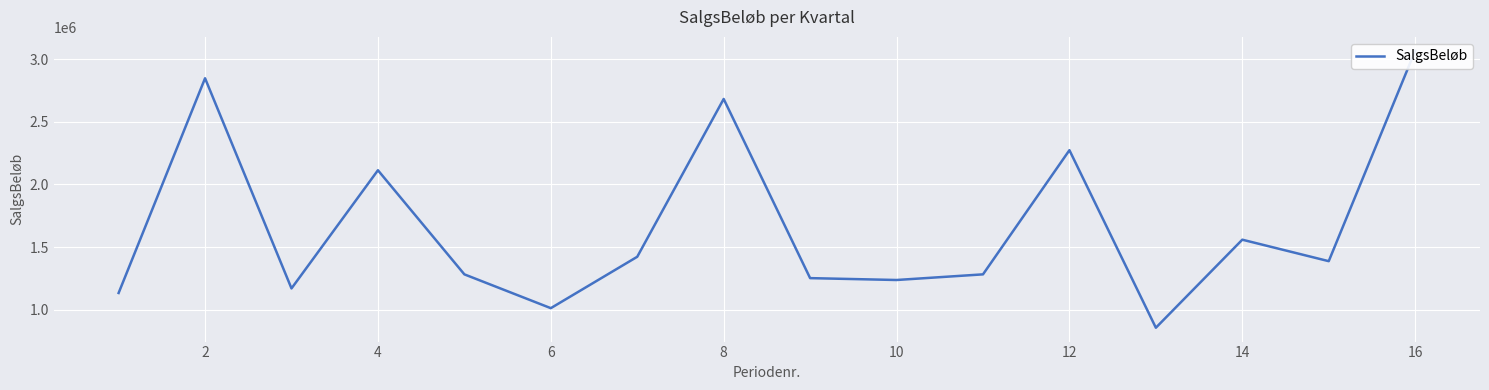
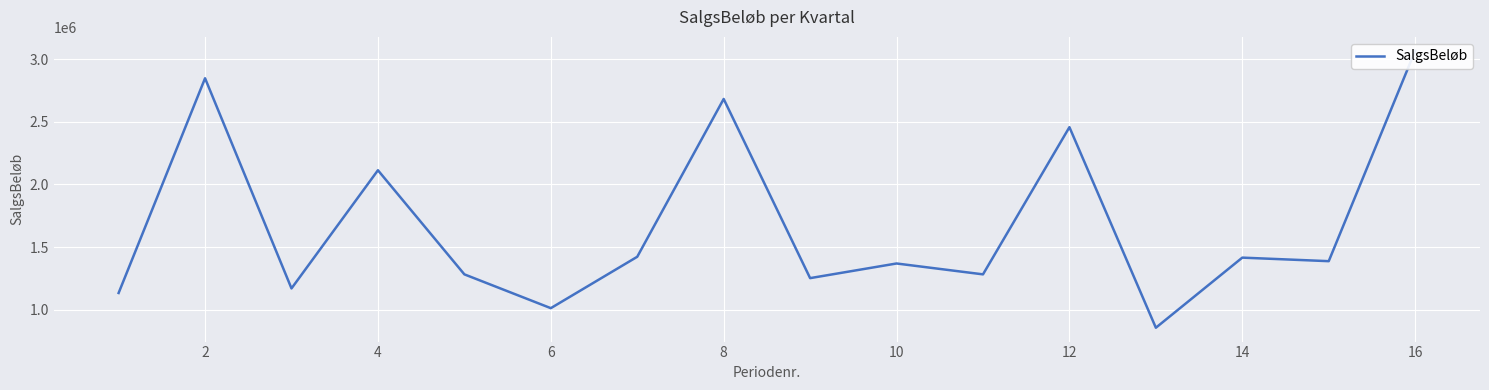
  {
    "2": 2850000,
    "4": 2110000,
    "6": 1010000,
    "8": 2680000,
-   "10": 1240000,
-   "12": 2270000,
-   "14": 1560000
+   "10": 1370000,
+   "12": 2460000,
+   "14": 1420000
  }
